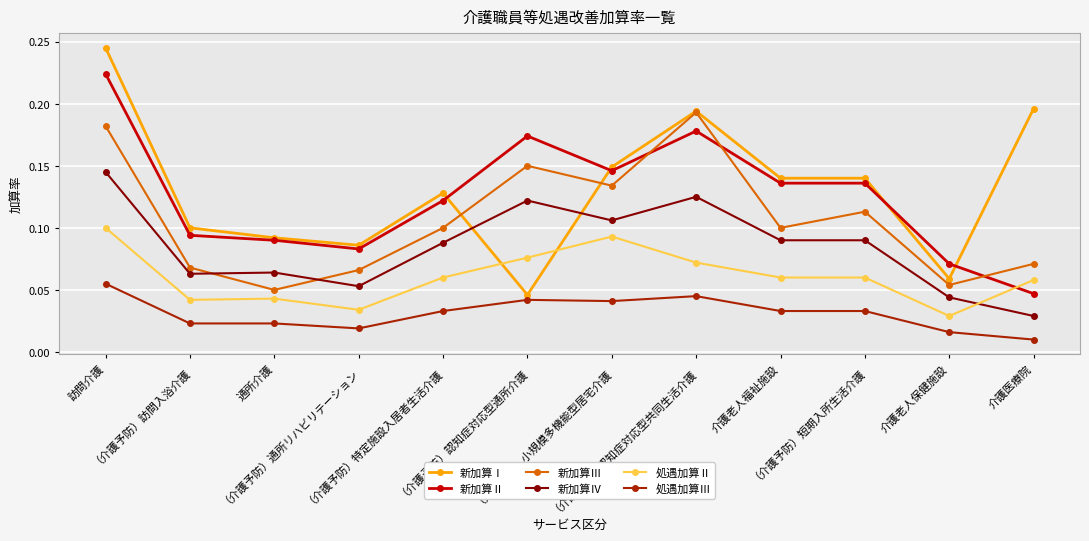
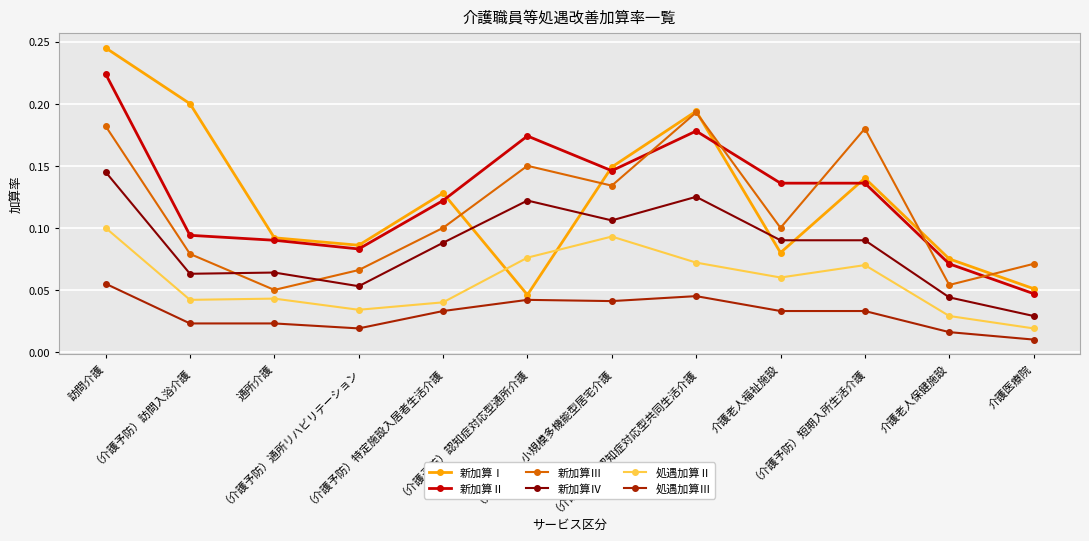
  {
    "新加算Ⅰ": {
      "訪問介護": 0.245,
-     "（介護予防）訪問入浴介護": 0.1,
+     "（介護予防）訪問入浴介護": 0.2,
      "（介護予防）通所リハビリテーション": 0.086,
      "（介護予防）特定施設入居者生活介護": 0.128,
      "（介護予防）認知症対応型通所介護": 0.046,
      "（介護予防）小規模多機能型居宅介護": 0.149,
-     "介護老人福祉施設": 0.14,
+     "介護老人福祉施設": 0.08,
      "（介護予防）短期入所生活介護": 0.140,
-     "介護老人保健施設": 0.059,
-     "介護医療院": 0.196
+     "介護老人保健施設": 0.075,
+     "介護医療院": 0.051
    },
    "新加算Ⅲ": {
      "訪問介護": 0.182,
-     "（介護予防）訪問入浴介護": 0.068,
+     "（介護予防）訪問入浴介護": 0.079,
      "通所介護": 0.050,
      "（介護予防）通所リハビリテーション": 0.066,
      "（介護予防）特定施設入居者生活介護": 0.100,
      "（介護予防）認知症対応型通所介護": 0.150,
      "（介護予防）小規模多機能型居宅介護": 0.134,
      "介護老人福祉施設": 0.100,
-     "（介護予防）短期入所生活介護": 0.113,
+     "（介護予防）短期入所生活介護": 0.180,
      "介護老人保健施設": 0.054,
      "介護医療院": 0.071
    },
    "処遇加算Ⅱ": {
      "訪問介護": 0.100,
      "（介護予防）訪問入浴介護": 0.042,
      "通所介護": 0.043,
      "（介護予防）通所リハビリテーション": 0.034,
-     "（介護予防）特定施設入居者生活介護": 0.06,
+     "（介護予防）特定施設入居者生活介護": 0.04,
      "（介護予防）認知症対応型通所介護": 0.076,
      "（介護予防）小規模多機能型居宅介護": 0.093,
      "（介護予防）認知症対応型共同生活介護": 0.072,
      "介護老人福祉施設": 0.060,
-     "（介護予防）短期入所生活介護": 0.06,
+     "（介護予防）短期入所生活介護": 0.07,
      "介護老人保健施設": 0.029,
-     "介護医療院": 0.058
+     "介護医療院": 0.019
    }
  }
